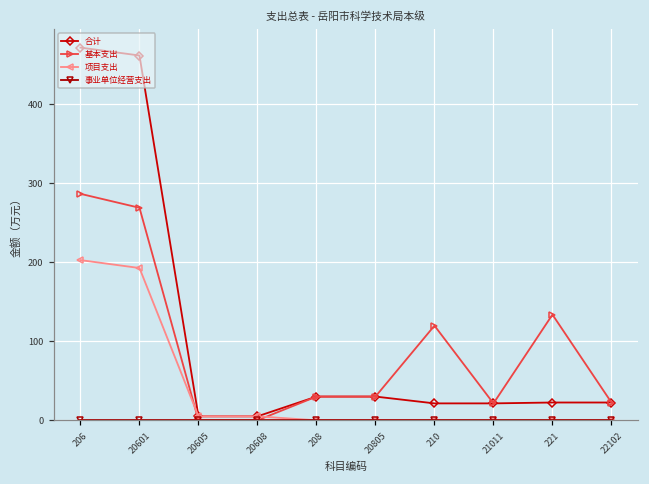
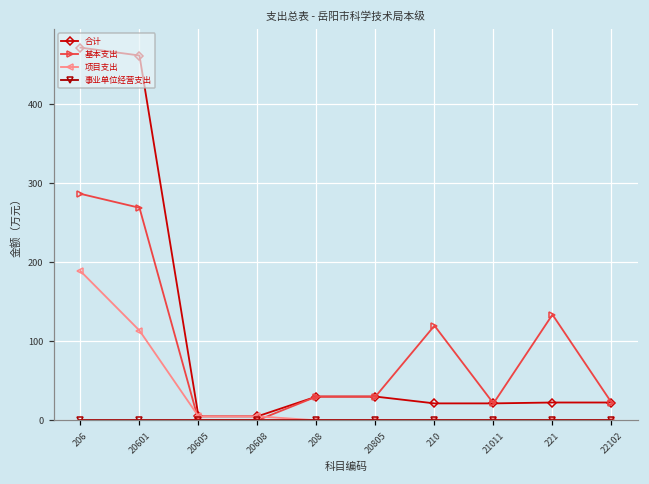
  {
    "基本支出": {
      "206": 290,
      "20601": 270,
      "210": 120,
      "221": 130
    },
    "项目支出": {
-     "206": 200,
-     "20601": 190
+     "206": 190,
+     "20601": 110
    }
  }
